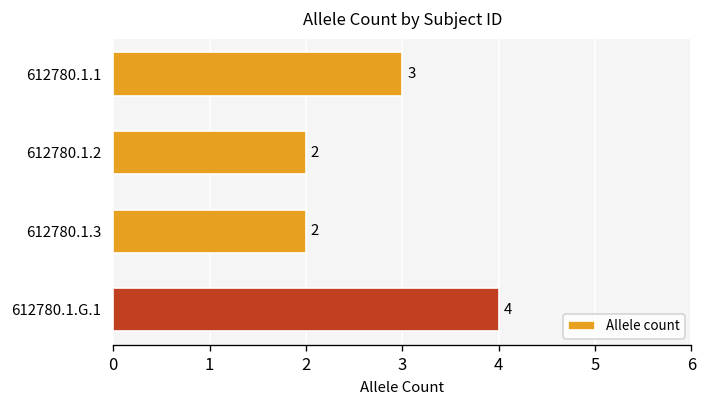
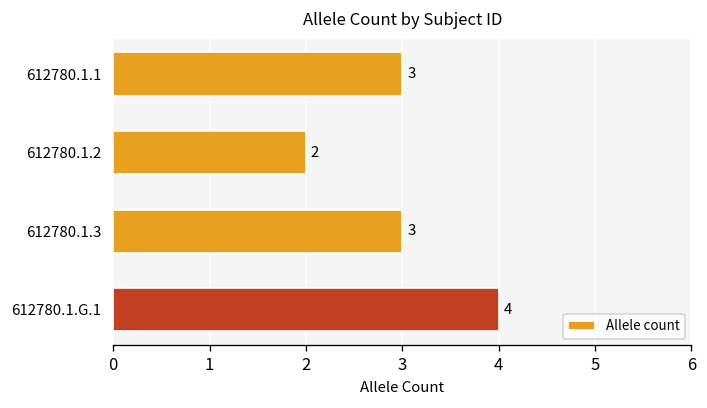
  {
    "612780.1.1": 3,
    "612780.1.2": 2,
-   "612780.1.3": 2,
+   "612780.1.3": 3,
    "612780.1.G.1": 4
  }
